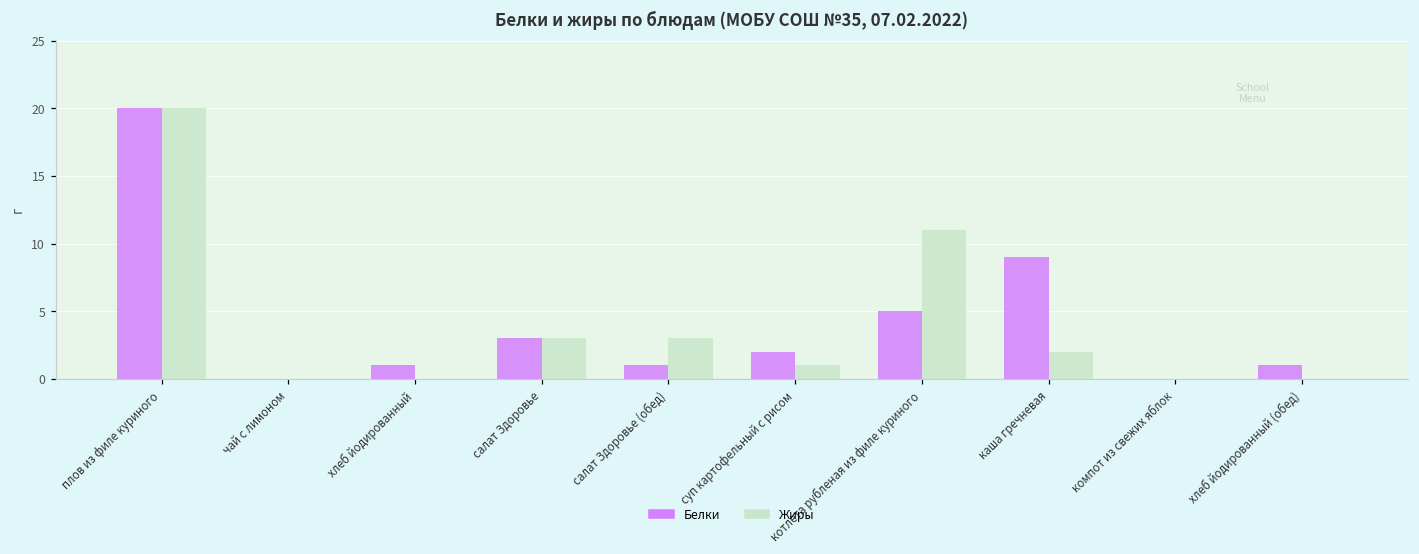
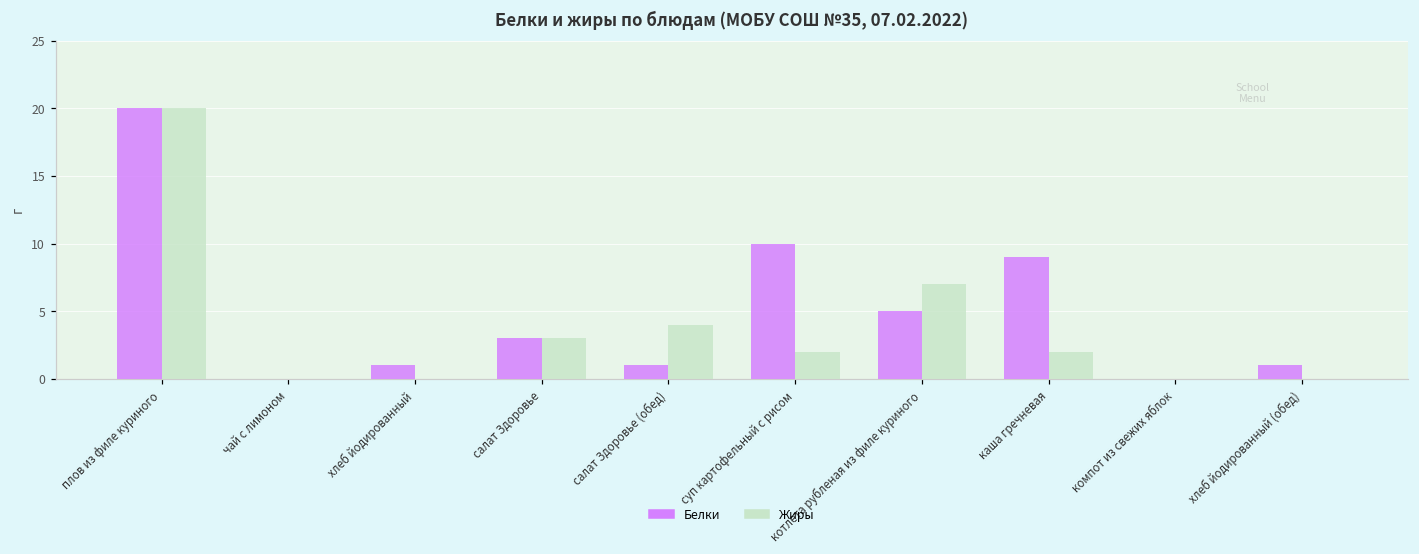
  {
    "Белки": {
      "плов из филе куриного": 20,
      "чай с лимоном": 0,
      "хлеб йодированный": 1,
      "салат Здоровье": 3,
      "салат Здоровье (обед)": 1,
-     "суп картофельный с рисом": 2,
+     "суп картофельный с рисом": 10,
      "котлета рубленая из филе куриного": 5,
      "каша гречневая": 9,
      "компот из свежих яблок": 0,
      "хлеб йодированный (обед)": 1
    },
    "Жиры": {
      "плов из филе куриного": 20,
      "чай с лимоном": 0,
      "хлеб йодированный": 0,
      "салат Здоровье": 3,
-     "салат Здоровье (обед)": 3,
-     "суп картофельный с рисом": 1,
-     "котлета рубленая из филе куриного": 11,
+     "салат Здоровье (обед)": 4,
+     "суп картофельный с рисом": 2,
+     "котлета рубленая из филе куриного": 7,
      "каша гречневая": 2,
      "компот из свежих яблок": 0,
      "хлеб йодированный (обед)": 0
    }
  }
